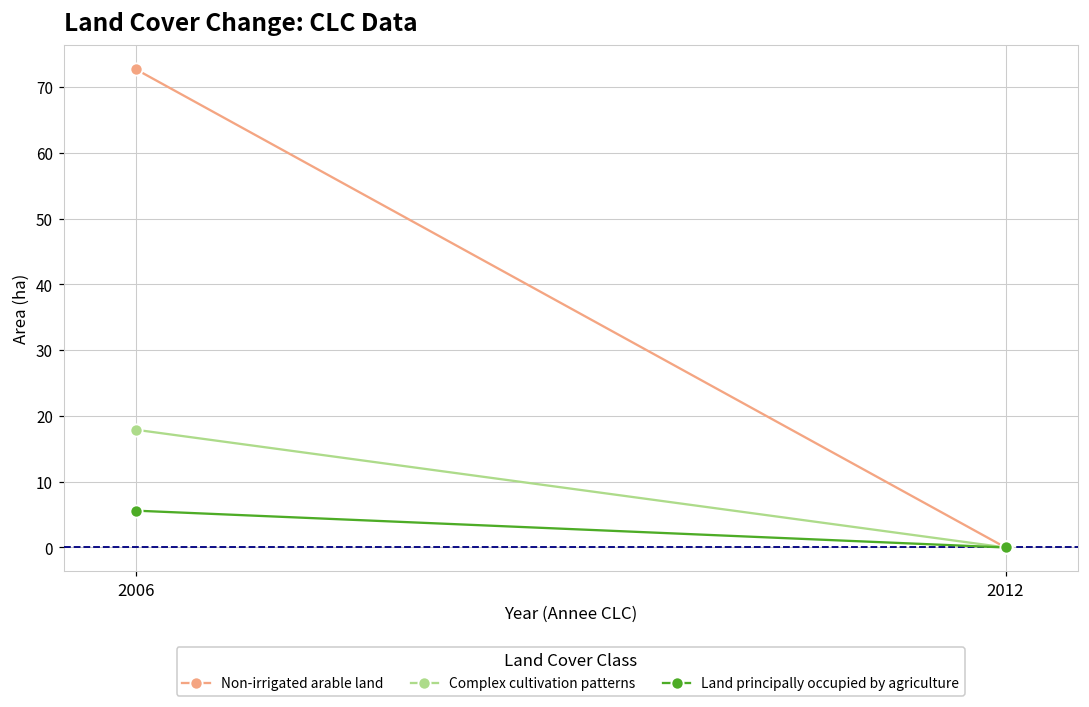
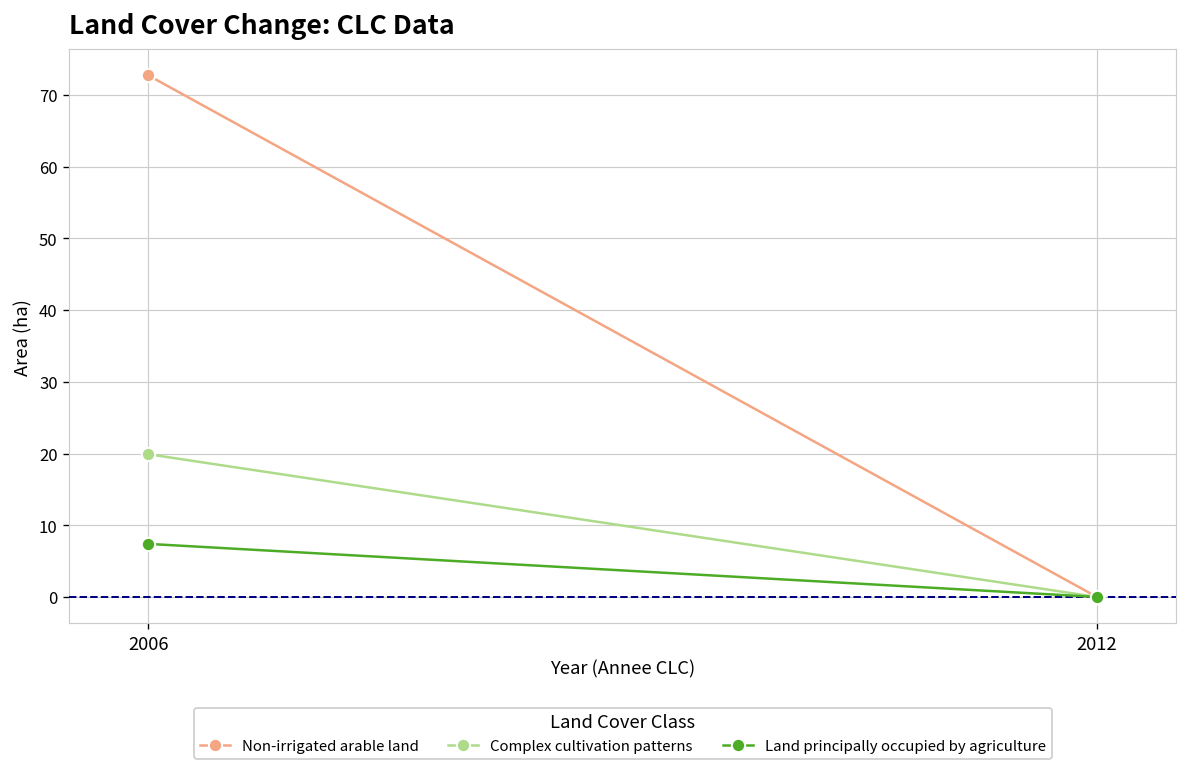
  {
    "Non-irrigated arable land": {
      "2006": 73
    },
    "Complex cultivation patterns": {
-     "2006": 18
+     "2006": 20
    },
    "Land principally occupied by agriculture": {
-     "2006": 6
+     "2006": 7
    }
  }
